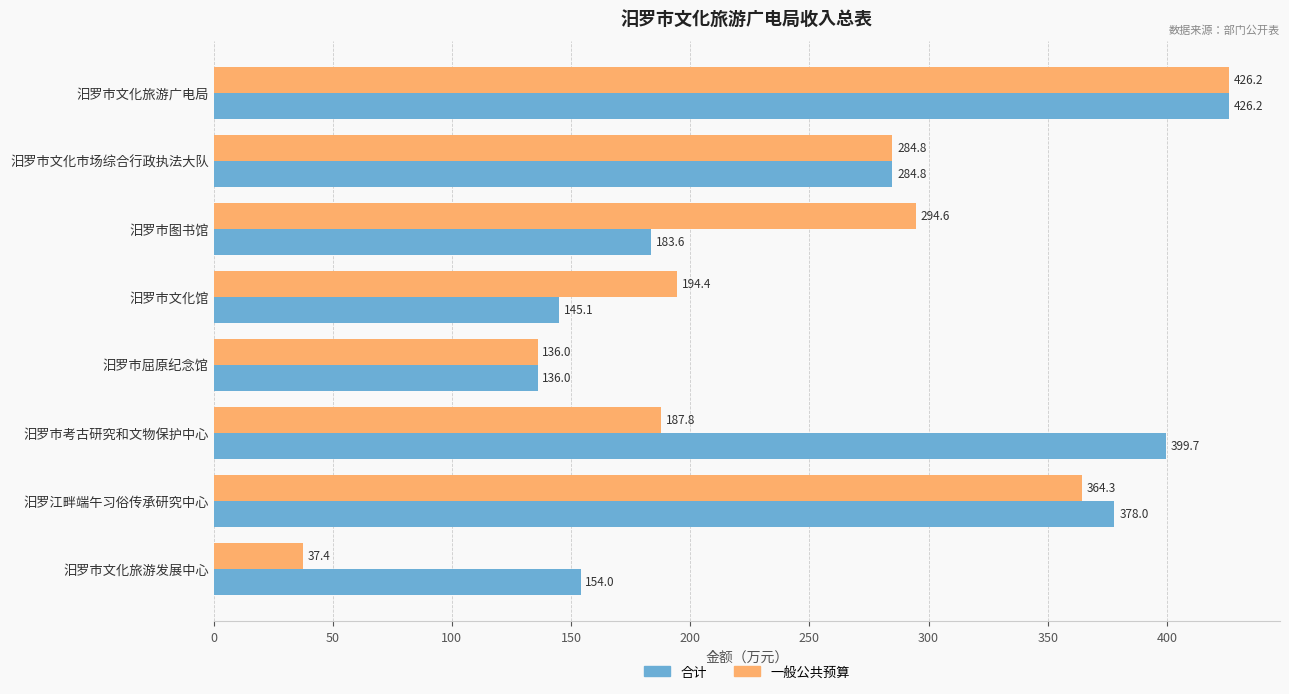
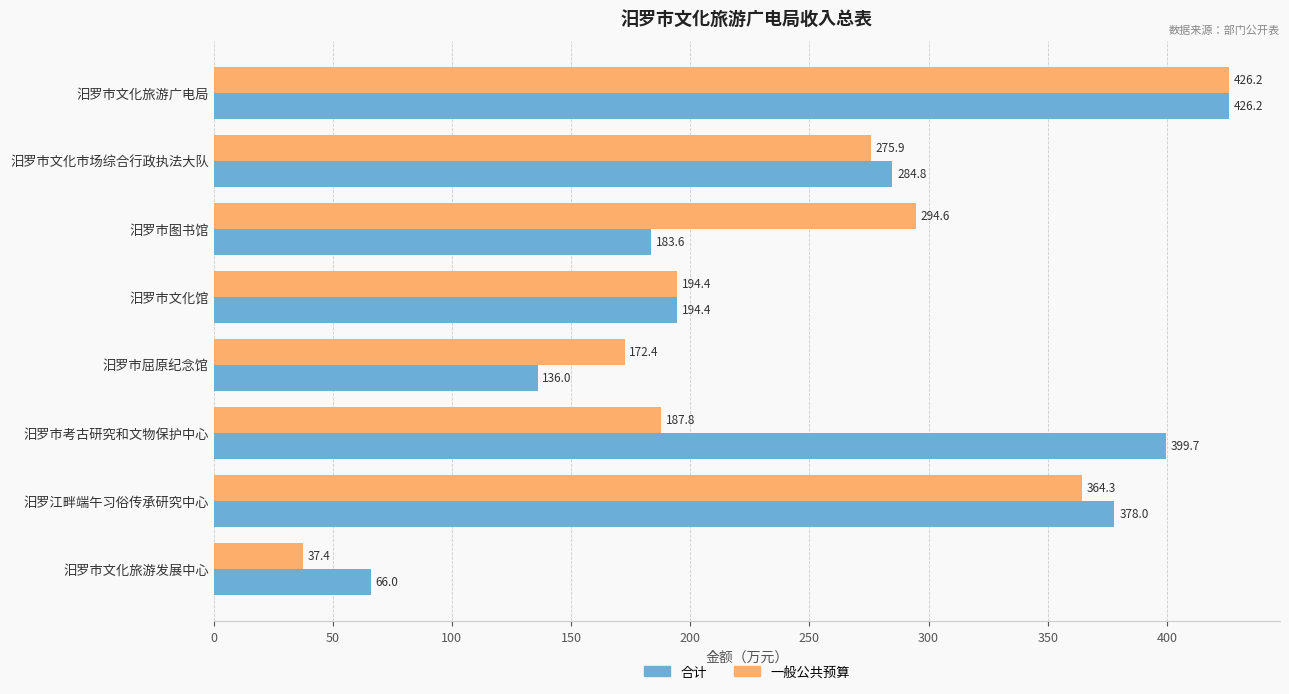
  {
    "合计": {
      "汨罗市文化旅游广电局": 426.2,
      "汨罗市文化市场综合行政执法大队": 284.8,
      "汨罗市图书馆": 183.6,
-     "汨罗市文化馆": 145.1,
+     "汨罗市文化馆": 194.4,
      "汨罗市屈原纪念馆": 136.0,
      "汨罗市考古研究和文物保护中心": 399.7,
      "汨罗江畔端午习俗传承研究中心": 378.0,
-     "汨罗市文化旅游发展中心": 154.0
+     "汨罗市文化旅游发展中心": 66.0
    },
    "一般公共预算": {
      "汨罗市文化旅游广电局": 426.2,
-     "汨罗市文化市场综合行政执法大队": 284.8,
+     "汨罗市文化市场综合行政执法大队": 275.9,
      "汨罗市图书馆": 294.6,
      "汨罗市文化馆": 194.4,
-     "汨罗市屈原纪念馆": 136.0,
+     "汨罗市屈原纪念馆": 172.4,
      "汨罗市考古研究和文物保护中心": 187.8,
      "汨罗江畔端午习俗传承研究中心": 364.3,
      "汨罗市文化旅游发展中心": 37.4
    }
  }
